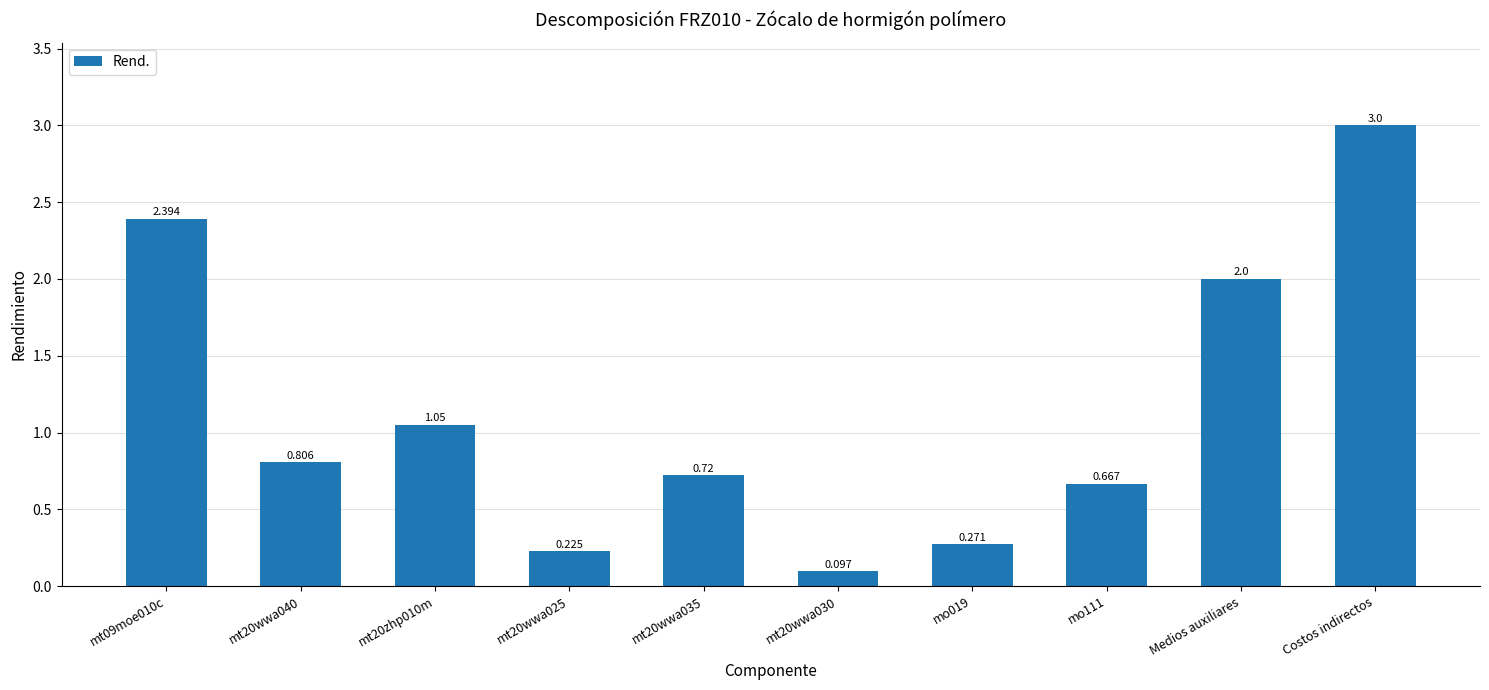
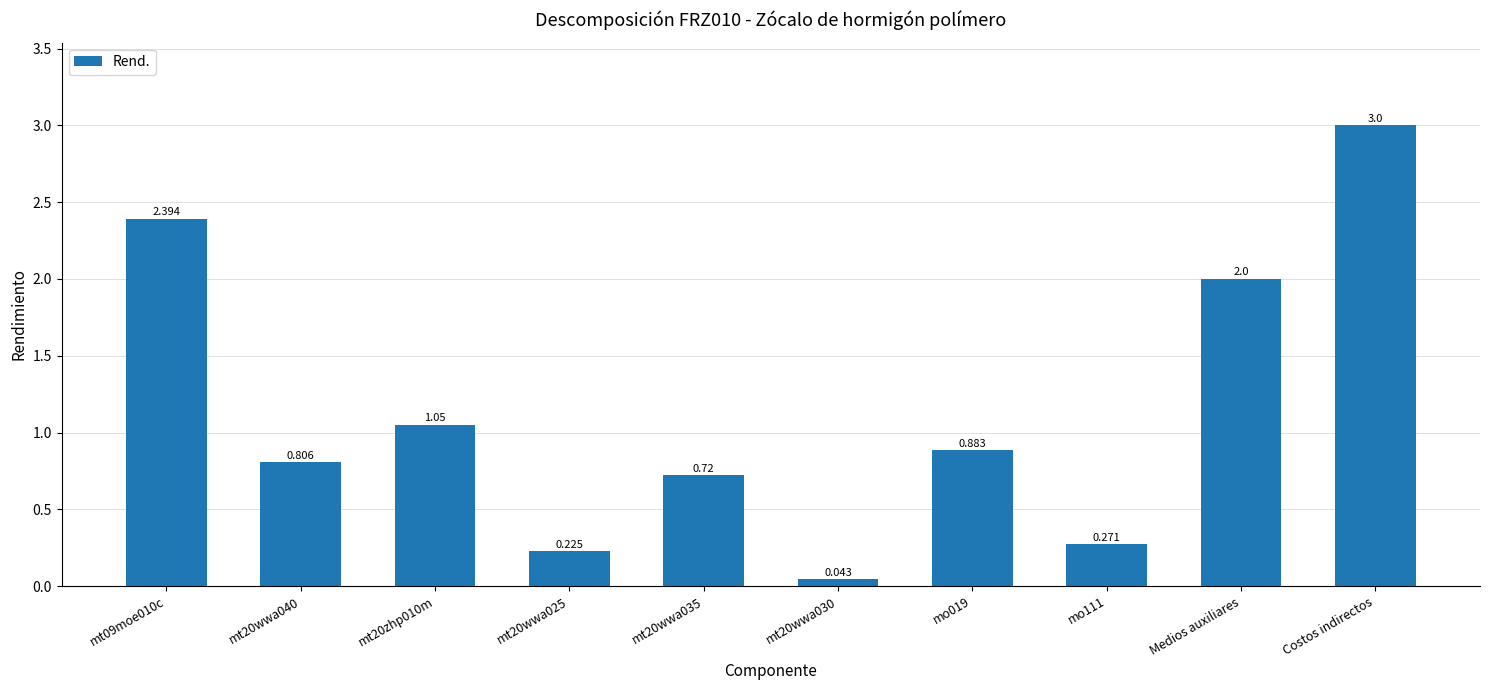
  {
    "mt09moe010c": 2.394,
    "mt20wwa040": 0.806,
    "mt20zhp010m": 1.05,
    "mt20wwa025": 0.225,
    "mt20wwa035": 0.72,
-   "mt20wwa030": 0.097,
-   "mo019": 0.271,
-   "mo111": 0.667,
+   "mt20wwa030": 0.043,
+   "mo019": 0.883,
+   "mo111": 0.271,
    "Medios auxiliares": 2.0,
    "Costos indirectos": 3.0
  }
